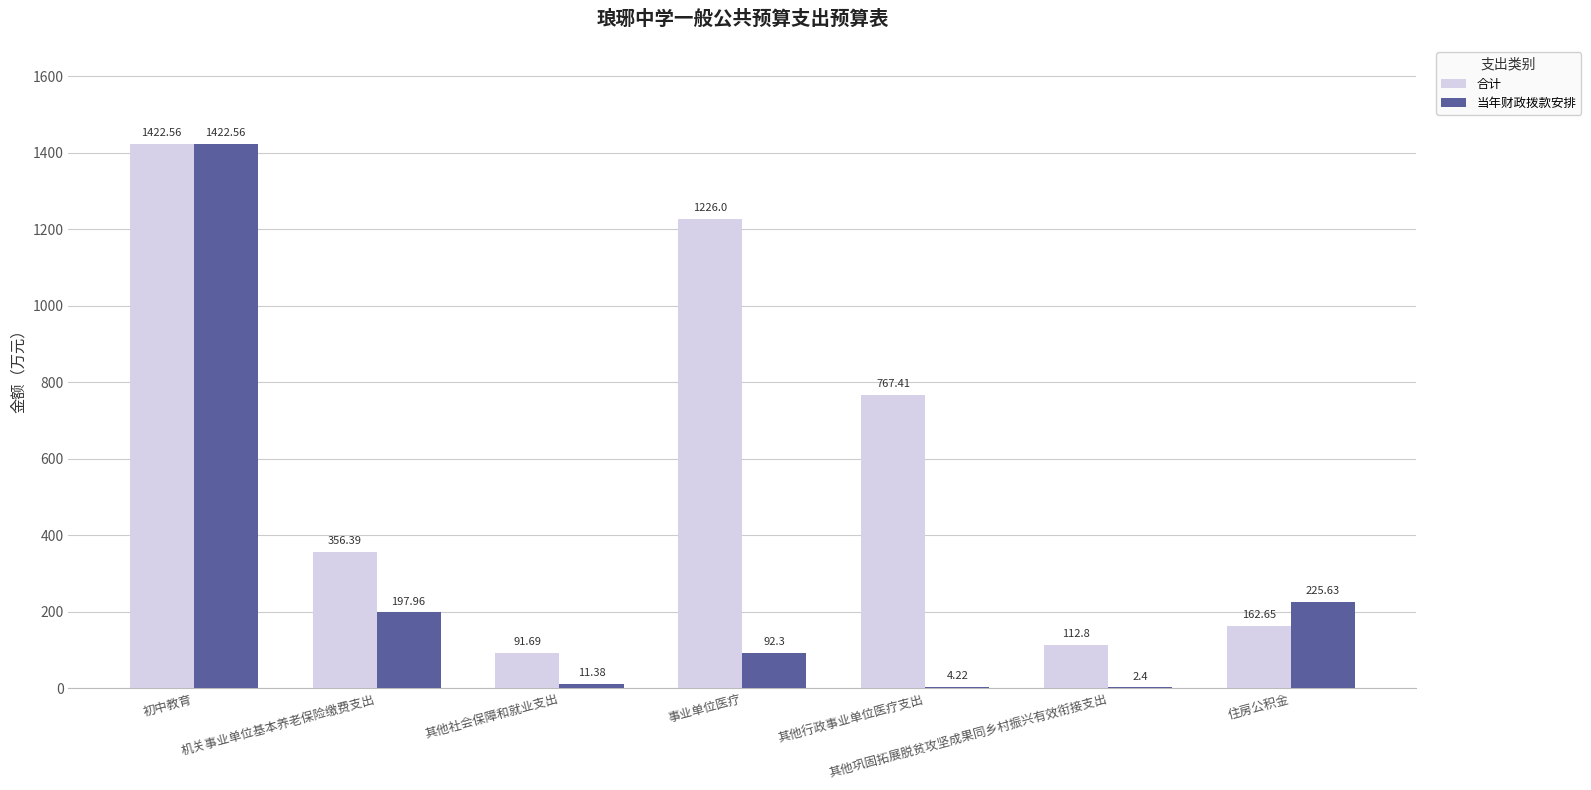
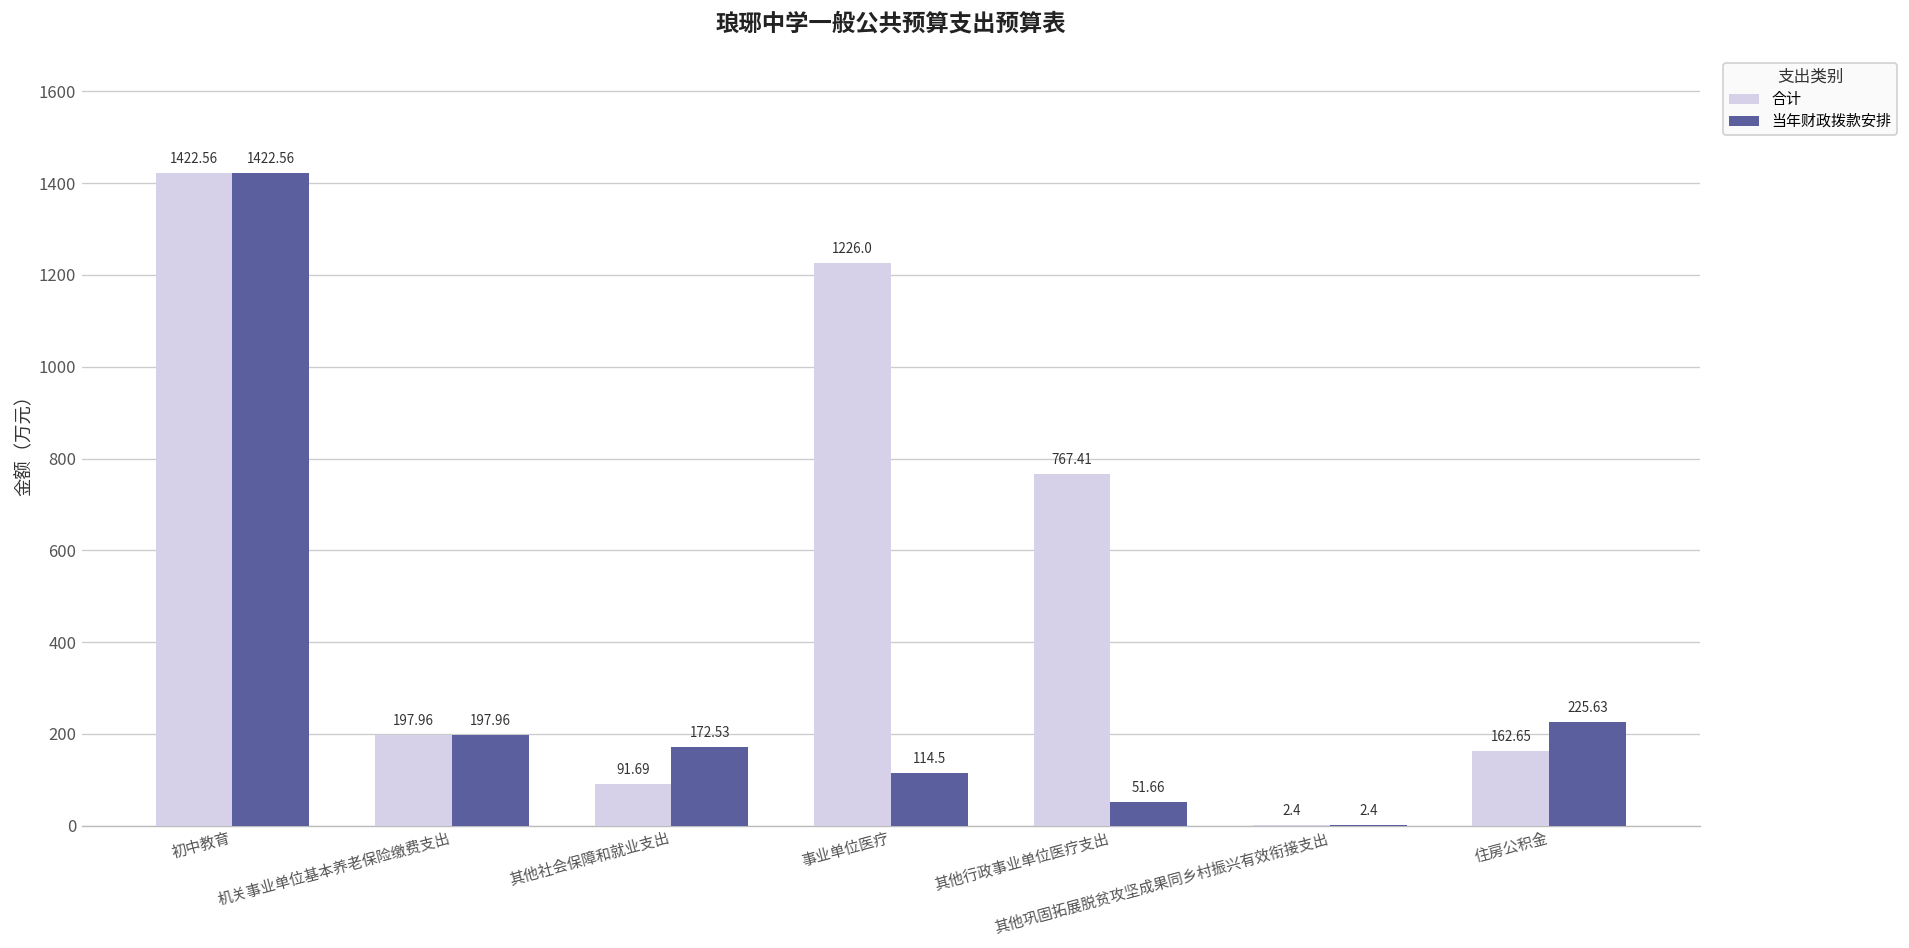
  {
    "合计": {
      "初中教育": 1422.56,
-     "机关事业单位基本养老保险缴费支出": 356.39,
+     "机关事业单位基本养老保险缴费支出": 197.96,
      "其他社会保障和就业支出": 91.69,
      "事业单位医疗": 1226.0,
      "其他行政事业单位医疗支出": 767.41,
-     "其他巩固拓展脱贫攻坚成果同乡村振兴有效衔接支出": 112.8,
+     "其他巩固拓展脱贫攻坚成果同乡村振兴有效衔接支出": 2.4,
      "住房公积金": 162.65
    },
    "当年财政拨款安排": {
      "初中教育": 1422.56,
      "机关事业单位基本养老保险缴费支出": 197.96,
-     "其他社会保障和就业支出": 11.38,
-     "事业单位医疗": 92.3,
-     "其他行政事业单位医疗支出": 4.22,
+     "其他社会保障和就业支出": 172.53,
+     "事业单位医疗": 114.5,
+     "其他行政事业单位医疗支出": 51.66,
      "其他巩固拓展脱贫攻坚成果同乡村振兴有效衔接支出": 2.4,
      "住房公积金": 225.63
    }
  }
